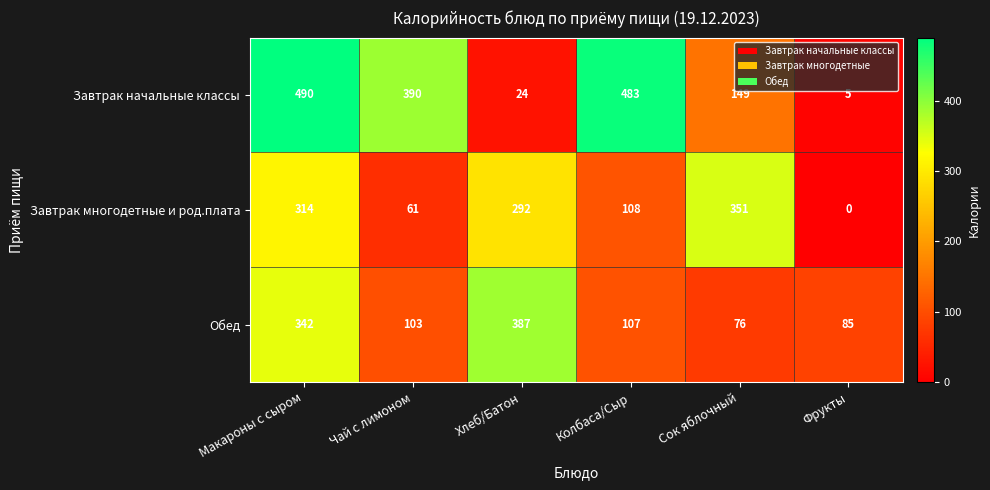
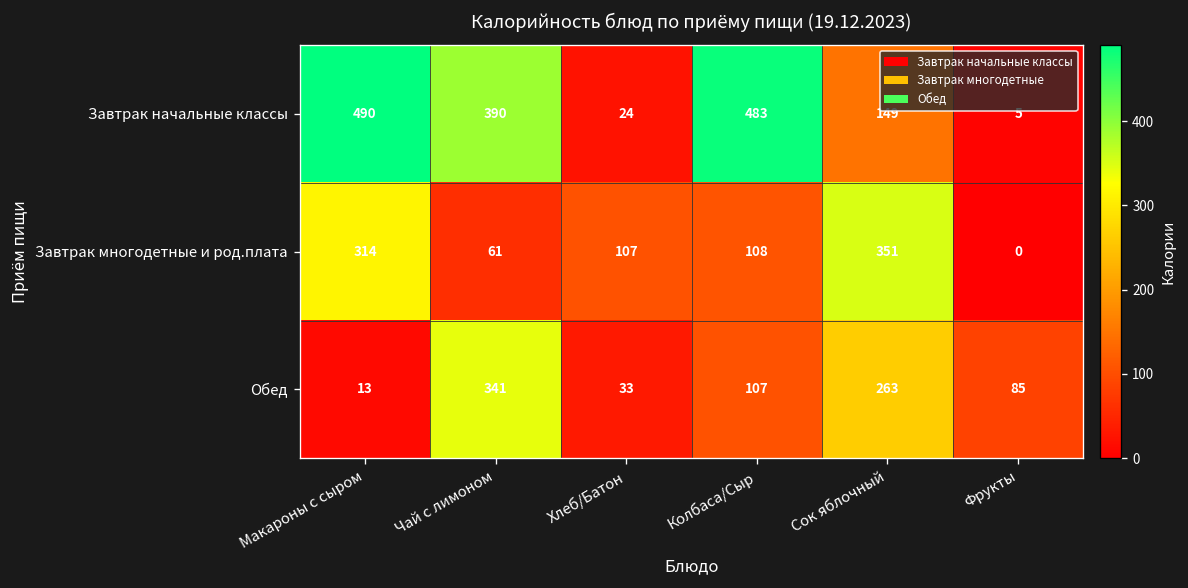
  {
    "Завтрак начальные классы": {
      "Макароны с сыром": 490,
      "Чай с лимоном": 390,
      "Хлеб/Батон": 24,
      "Колбаса/Сыр": 483
    },
    "Завтрак многодетные и род.плата": {
      "Макароны с сыром": 314,
      "Чай с лимоном": 61,
-     "Хлеб/Батон": 292,
+     "Хлеб/Батон": 107,
      "Колбаса/Сыр": 108,
      "Сок яблочный": 351,
      "Фрукты": 0
    },
    "Обед": {
-     "Макароны с сыром": 342,
-     "Чай с лимоном": 103,
-     "Хлеб/Батон": 387,
+     "Макароны с сыром": 13,
+     "Чай с лимоном": 341,
+     "Хлеб/Батон": 33,
      "Колбаса/Сыр": 107,
-     "Сок яблочный": 76,
+     "Сок яблочный": 263,
      "Фрукты": 85
    }
  }
